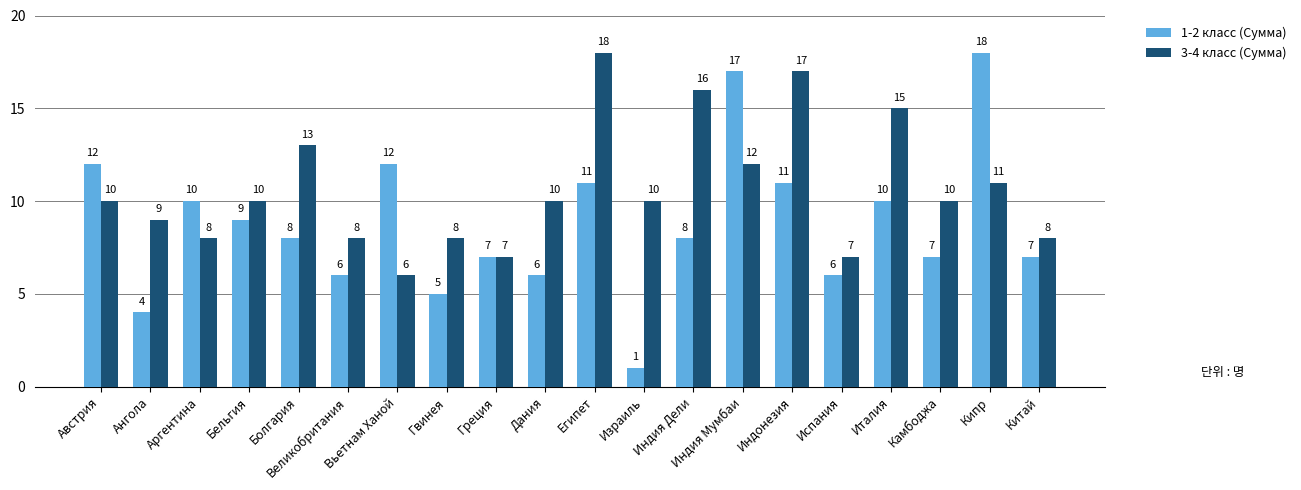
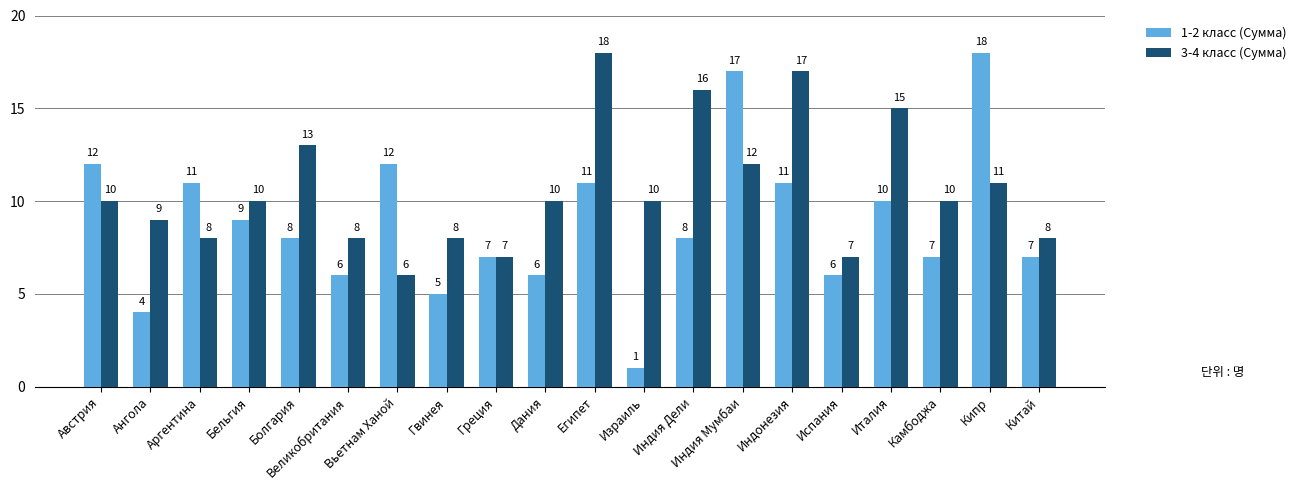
  {
    "1-2 класс (Сумма)": {
      "Австрия": 12,
      "Ангола": 4,
-     "Аргентина": 10,
+     "Аргентина": 11,
      "Бельгия": 9,
      "Болгария": 8,
      "Великобритания": 6,
      "Вьетнам Ханой": 12,
      "Гвинея": 5,
      "Греция": 7,
      "Дания": 6,
      "Египет": 11,
      "Израиль": 1,
      "Индия Дели": 8,
      "Индия Мумбаи": 17,
      "Индонезия": 11,
      "Испания": 6,
      "Италия": 10,
      "Камбоджа": 7,
      "Кипр": 18,
      "Китай": 7
    },
    "3-4 класс (Сумма)": {
      "Австрия": 10,
      "Ангола": 9,
      "Аргентина": 8,
      "Бельгия": 10,
      "Болгария": 13,
      "Великобритания": 8,
      "Вьетнам Ханой": 6,
      "Гвинея": 8,
      "Греция": 7,
      "Дания": 10,
      "Египет": 18,
      "Израиль": 10,
      "Индия Дели": 16,
      "Индия Мумбаи": 12,
      "Индонезия": 17,
      "Испания": 7,
      "Италия": 15,
      "Камбоджа": 10,
      "Кипр": 11,
      "Китай": 8
    }
  }
